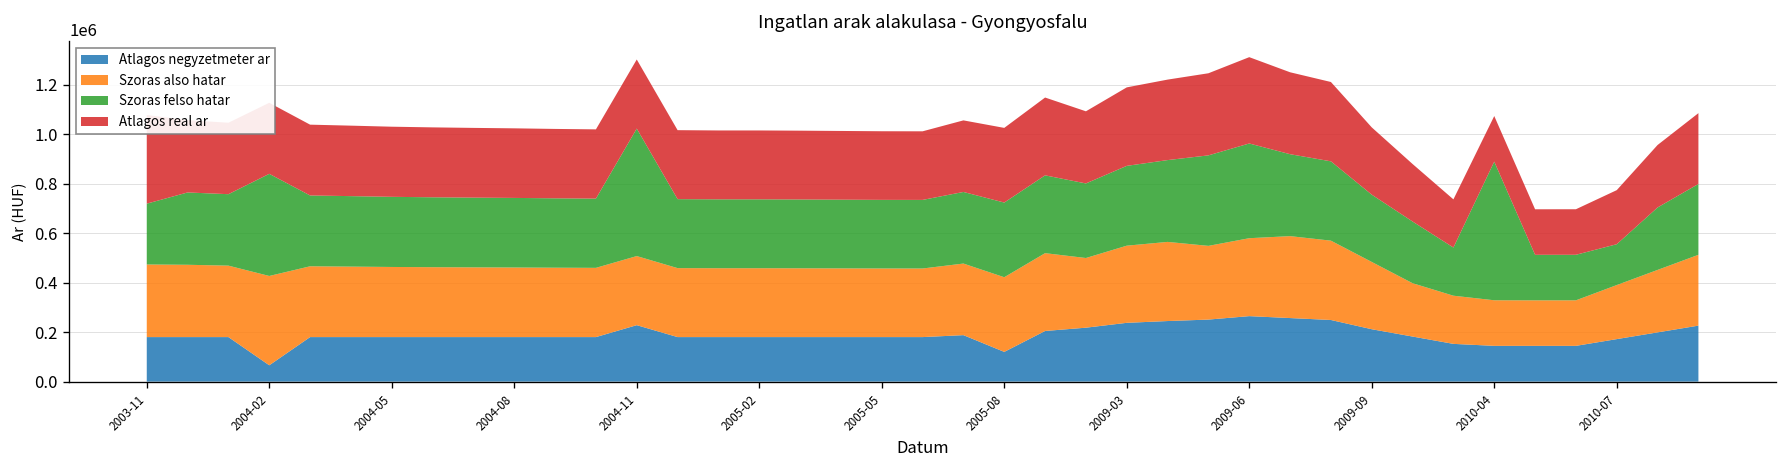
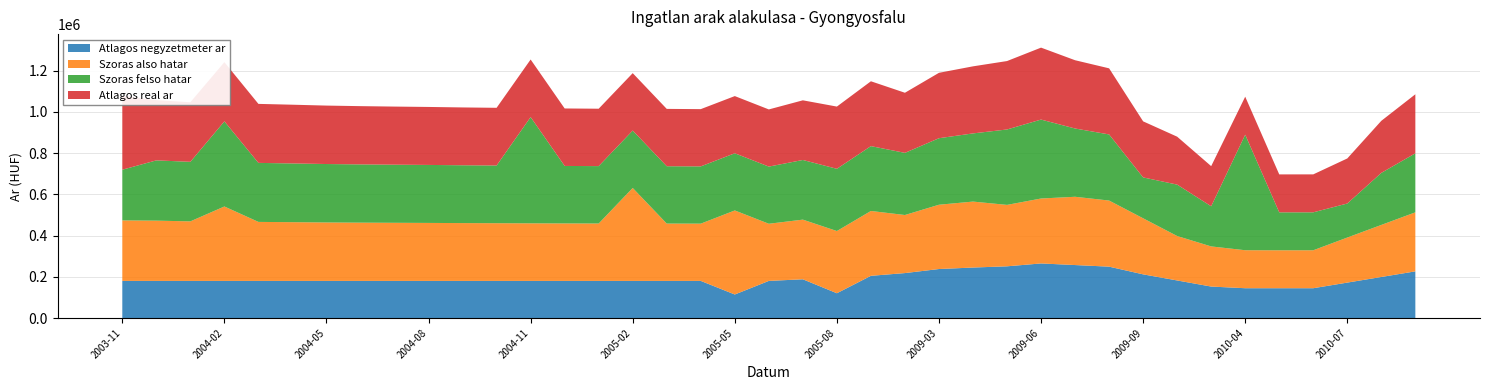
  {
    "Atlagos negyzetmeter ar": {
      "2003-11": 180000,
-     "2004-02": 70000,
+     "2004-02": 180000,
      "2004-05": 180000,
      "2004-08": 180000,
-     "2004-11": 230000,
+     "2004-11": 180000,
      "2005-02": 180000,
-     "2005-05": 180000,
+     "2005-05": 110000,
      "2005-08": 120000,
      "2009-03": 240000,
      "2009-06": 260000,
      "2009-09": 210000,
      "2010-04": 140000,
      "2010-07": 170000
    },
    "Szoras also hatar": {
      "2003-11": 290000,
      "2004-02": 360000,
      "2004-05": 280000,
      "2004-08": 280000,
      "2004-11": 280000,
-     "2005-02": 280000,
-     "2005-05": 280000,
+     "2005-02": 450000,
+     "2005-05": 410000,
      "2005-08": 300000,
      "2009-03": 310000,
      "2009-06": 310000,
      "2009-09": 270000,
      "2010-04": 180000,
      "2010-07": 220000
    },
    "Szoras felso hatar": {
      "2003-11": 250000,
      "2004-02": 410000,
      "2004-05": 280000,
      "2004-08": 280000,
      "2004-11": 520000,
      "2005-02": 280000,
      "2005-05": 280000,
      "2005-08": 300000,
      "2009-03": 320000,
      "2009-06": 380000,
-     "2009-09": 270000,
+     "2009-09": 200000,
      "2010-04": 560000,
      "2010-07": 170000
    },
    "Atlagos real ar": {
      "2004-05": 280000,
      "2004-08": 280000,
      "2004-11": 280000,
      "2005-02": 280000,
      "2005-05": 280000,
      "2005-08": 300000,
      "2009-03": 320000,
      "2009-06": 350000,
      "2009-09": 270000,
      "2010-04": 180000,
      "2010-07": 220000
    }
  }
